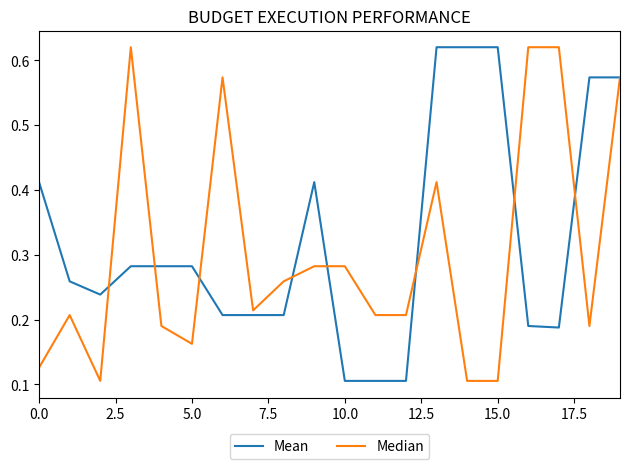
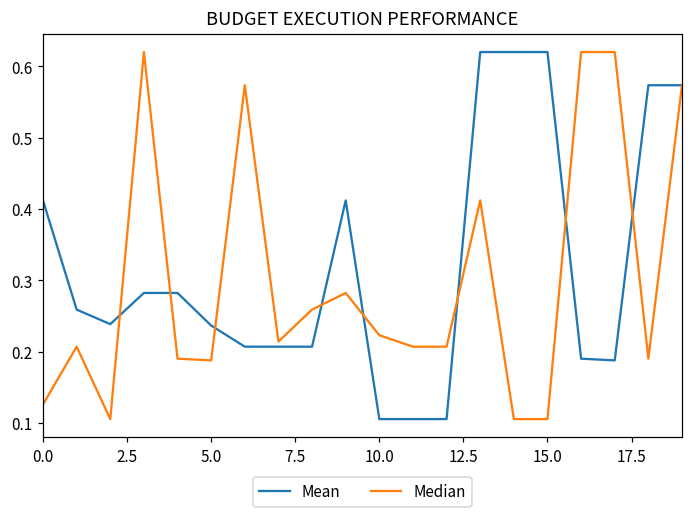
  {
    "Mean": {
      "0.0": 0.41,
-     "5.0": 0.28,
+     "5.0": 0.24,
      "10.0": 0.11,
      "15.0": 0.62
    },
    "Median": {
      "0.0": 0.13,
-     "5.0": 0.16,
-     "10.0": 0.28,
+     "5.0": 0.19,
+     "10.0": 0.22,
      "15.0": 0.11
    }
  }
